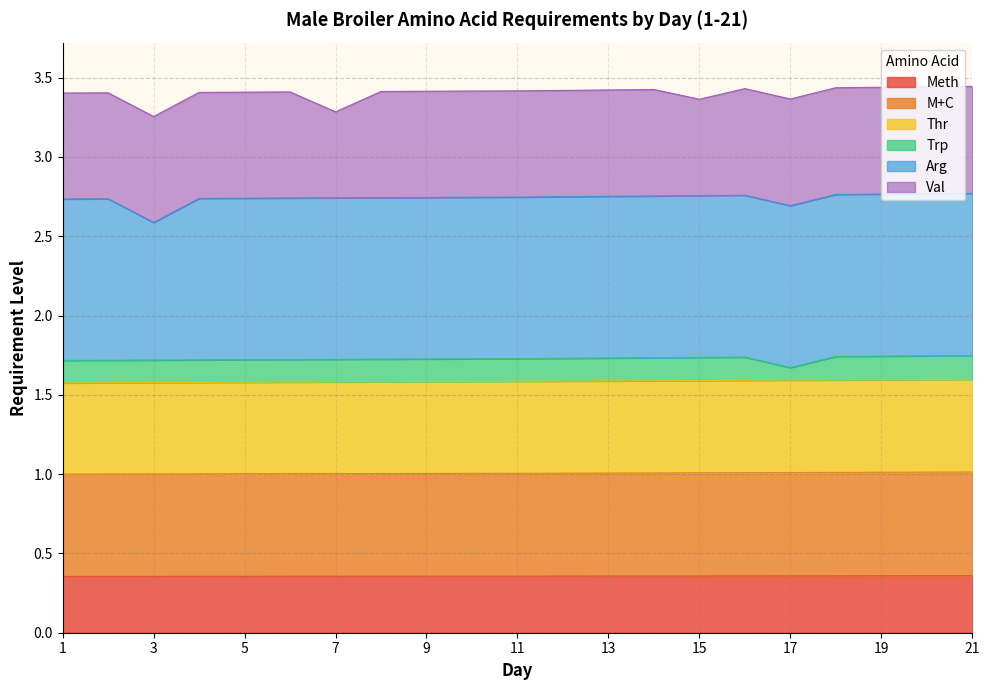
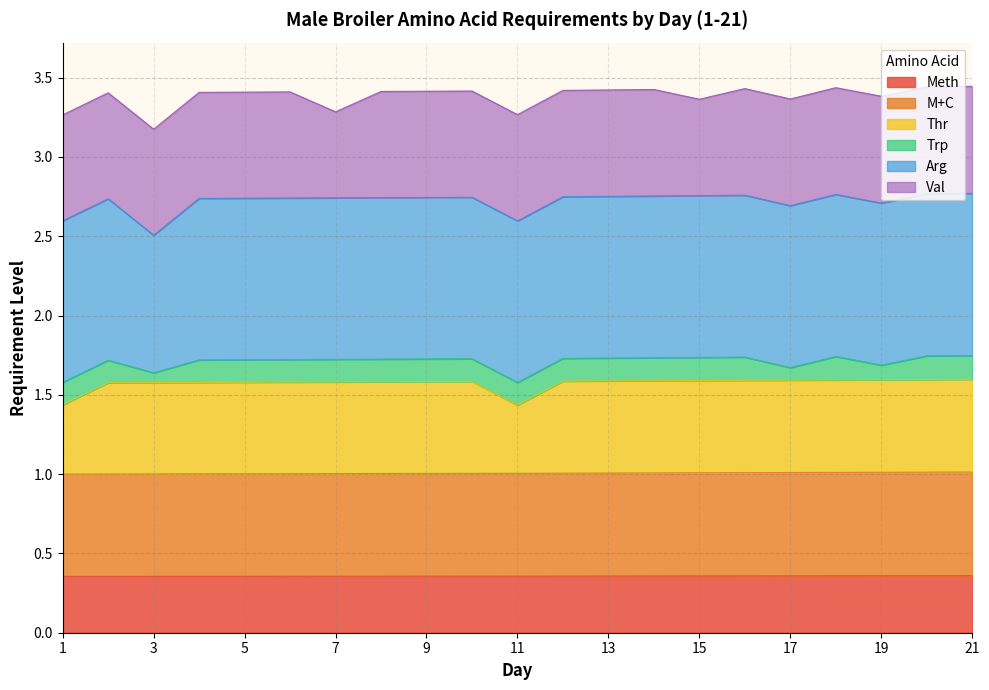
  {
    "Thr": {
-     "1": 0.58,
+     "1": 0.44,
      "3": 0.58,
      "5": 0.58,
      "7": 0.58,
      "9": 0.58,
-     "11": 0.58,
+     "11": 0.43,
      "13": 0.58,
      "15": 0.58,
      "17": 0.58,
      "19": 0.58,
      "21": 0.58
    },
    "Trp": {
      "1": 0.14,
-     "3": 0.14,
+     "3": 0.06,
      "5": 0.14,
      "7": 0.14,
      "9": 0.14,
      "11": 0.14,
      "13": 0.14,
      "15": 0.15,
      "17": 0.08,
-     "19": 0.15,
+     "19": 0.09,
      "21": 0.15
    },
    "Arg": {
      "1": 1.02,
      "3": 0.87,
      "5": 1.02,
      "7": 1.02,
      "9": 1.02,
      "11": 1.02,
      "13": 1.02,
      "15": 1.02,
      "17": 1.02,
      "21": 1.02
    },
    "Val": {
      "1": 0.67,
      "3": 0.67,
      "5": 0.67,
      "7": 0.54,
      "9": 0.67,
      "11": 0.67,
      "13": 0.67,
      "15": 0.61,
      "17": 0.67,
      "21": 0.67
    }
  }
